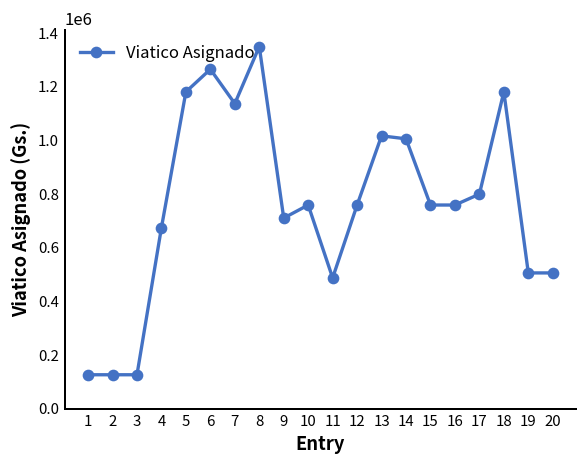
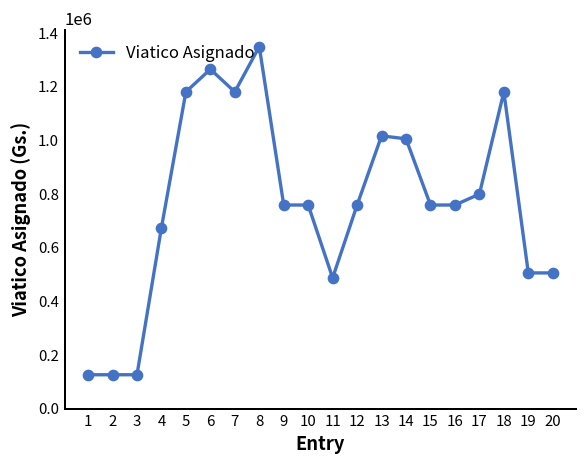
  {
    "1": 130000,
    "2": 130000,
    "3": 130000,
    "4": 670000,
    "5": 1180000,
    "6": 1270000,
-   "7": 1140000,
+   "7": 1180000,
    "8": 1350000,
-   "9": 710000,
+   "9": 760000,
    "10": 760000,
    "11": 490000,
    "12": 760000,
    "13": 1020000,
    "14": 1010000,
    "15": 760000,
    "16": 760000,
    "17": 800000,
    "18": 1180000,
    "19": 510000,
    "20": 510000
  }
